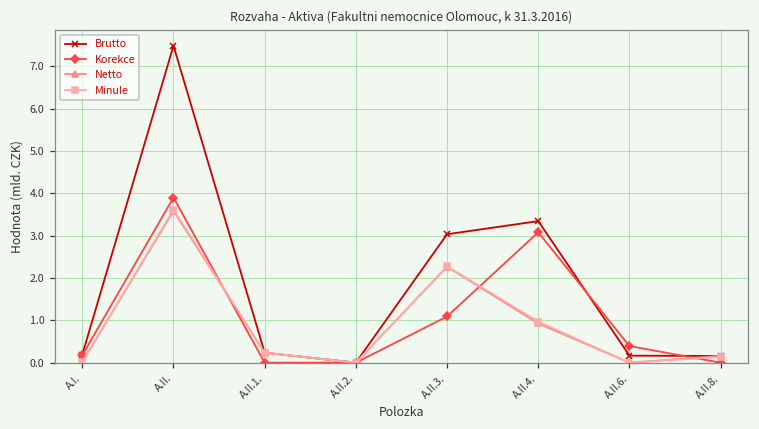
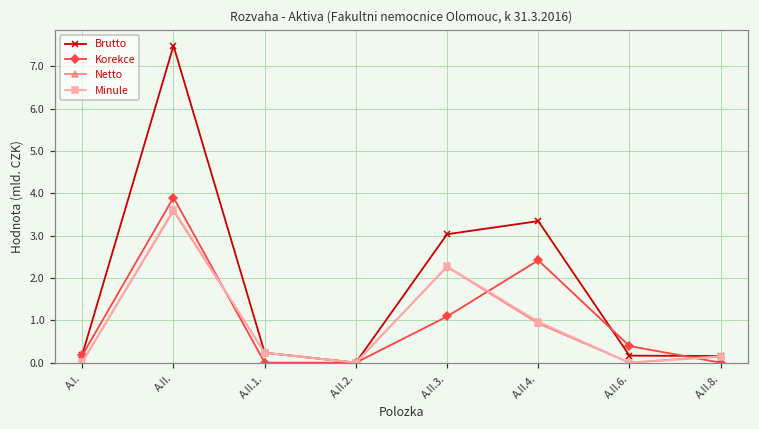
  {
    "Brutto": {
      "A.II.": 7.5,
      "A.II.3.": 3.0,
      "A.II.4.": 3.3,
      "A.II.6.": 0.2
    },
    "Korekce": {
      "A.II.": 3.9,
      "A.II.1.": 0.0,
      "A.II.3.": 1.1,
-     "A.II.4.": 3.1,
+     "A.II.4.": 2.4,
      "A.II.6.": 0.4,
      "A.II.8.": 0.0
    }
  }
